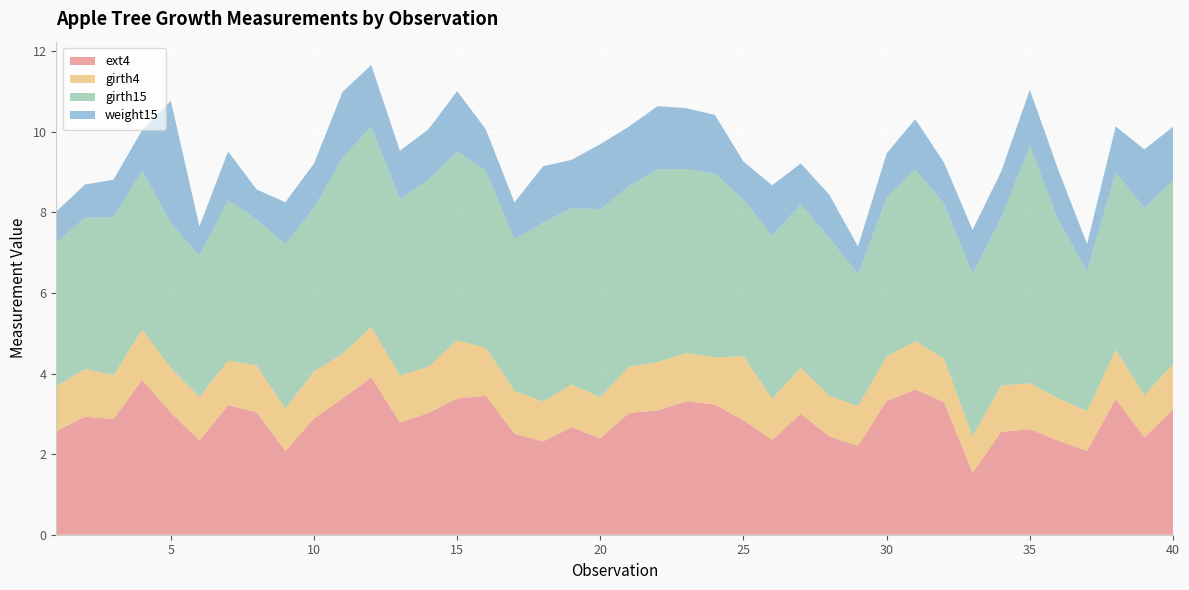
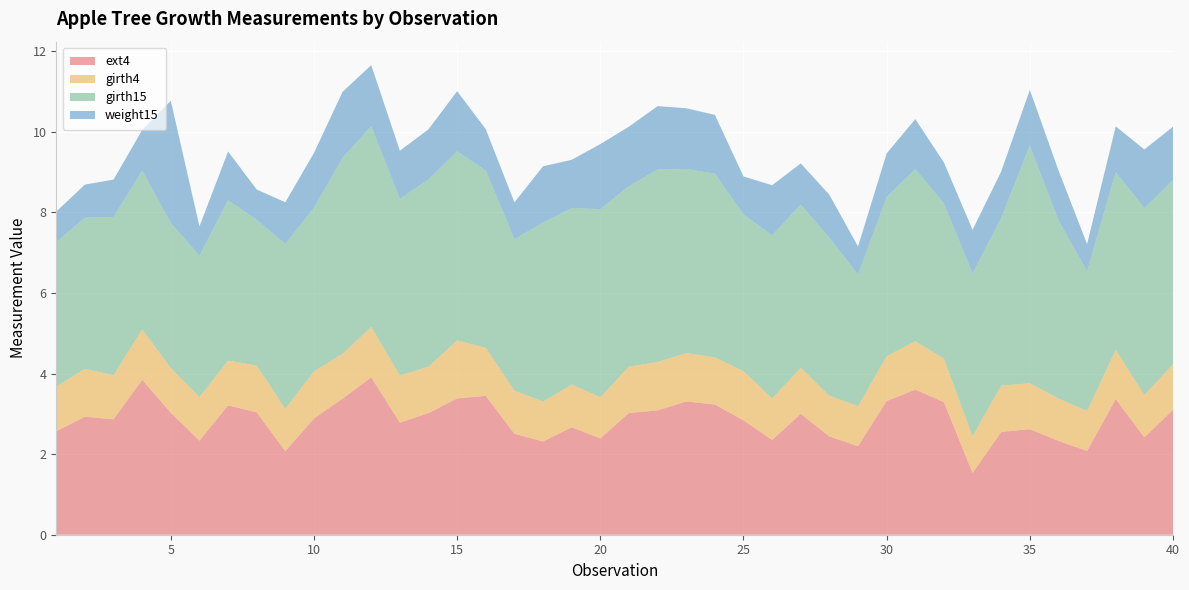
  {
    "ext4": {
      "5": 3.0,
      "10": 2.9,
      "15": 3.4,
      "20": 2.4,
      "25": 2.8,
      "30": 3.3,
      "35": 2.6,
      "40": 3.1
    },
    "girth4": {
      "5": 1.1,
      "10": 1.2,
      "15": 1.4,
      "20": 1.0,
-     "25": 1.6,
+     "25": 1.2,
      "30": 1.1,
      "35": 1.1,
      "40": 1.1
    },
    "girth15": {
      "5": 3.6,
      "10": 4.1,
      "15": 4.7,
      "20": 4.7,
      "25": 3.9,
      "30": 4.0,
      "35": 5.9,
      "40": 4.6
    },
    "weight15": {
      "5": 3.0,
-     "10": 1.1,
+     "10": 1.4,
      "15": 1.5,
      "20": 1.6,
      "25": 0.9,
      "30": 1.1,
      "35": 1.4,
      "40": 1.3
    }
  }
